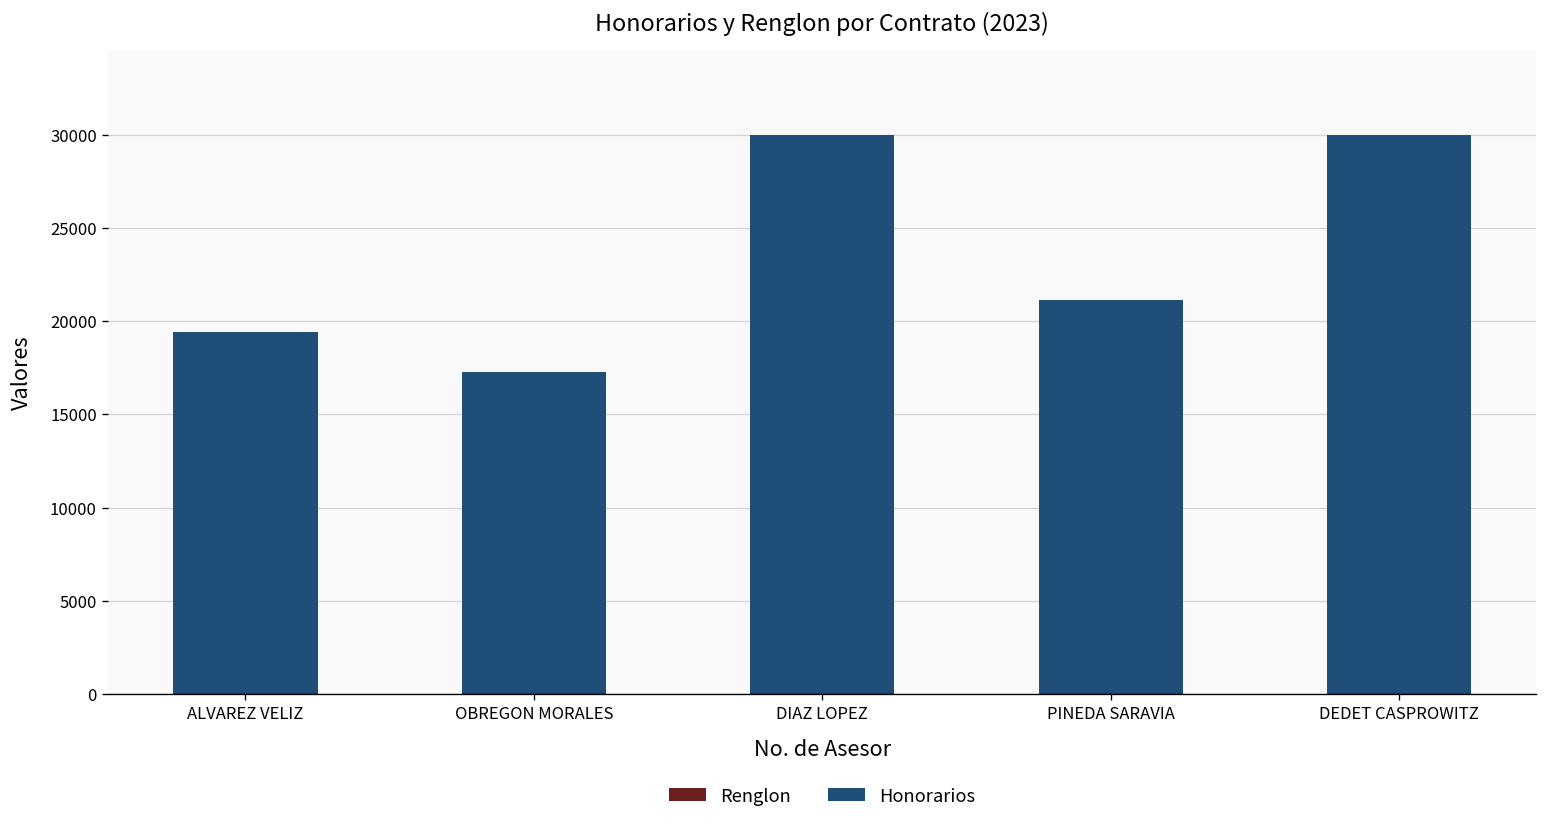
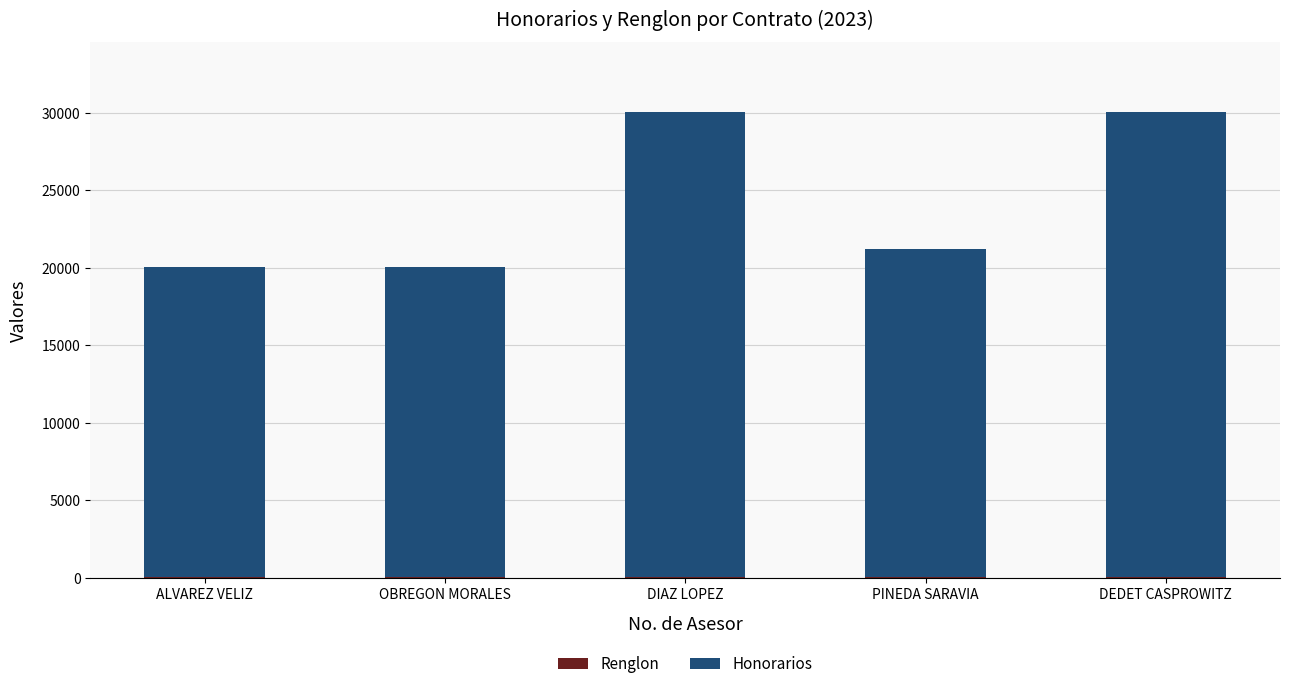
  {
    "Honorarios": {
-     "ALVAREZ VELIZ": 19400,
-     "OBREGON MORALES": 17300,
+     "ALVAREZ VELIZ": 20000,
+     "OBREGON MORALES": 20000,
      "DIAZ LOPEZ": 30000,
      "PINEDA SARAVIA": 21100,
      "DEDET CASPROWITZ": 30000
    }
  }
